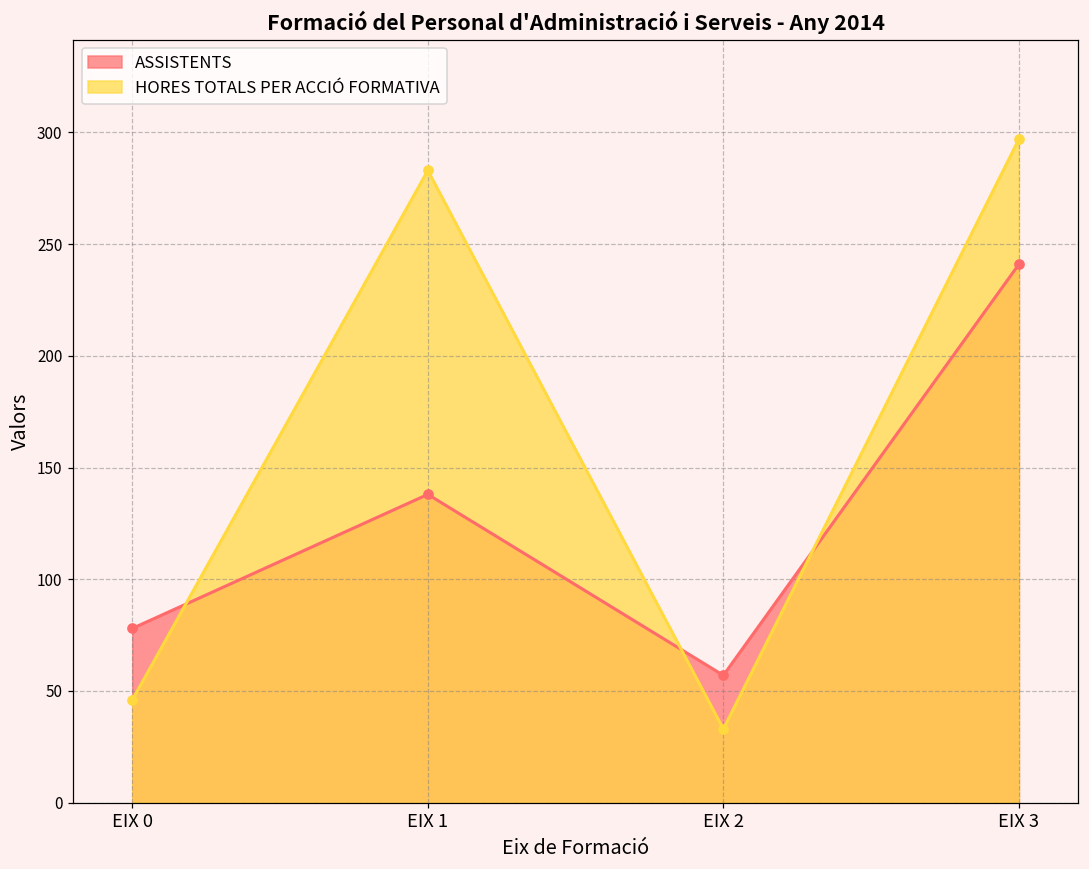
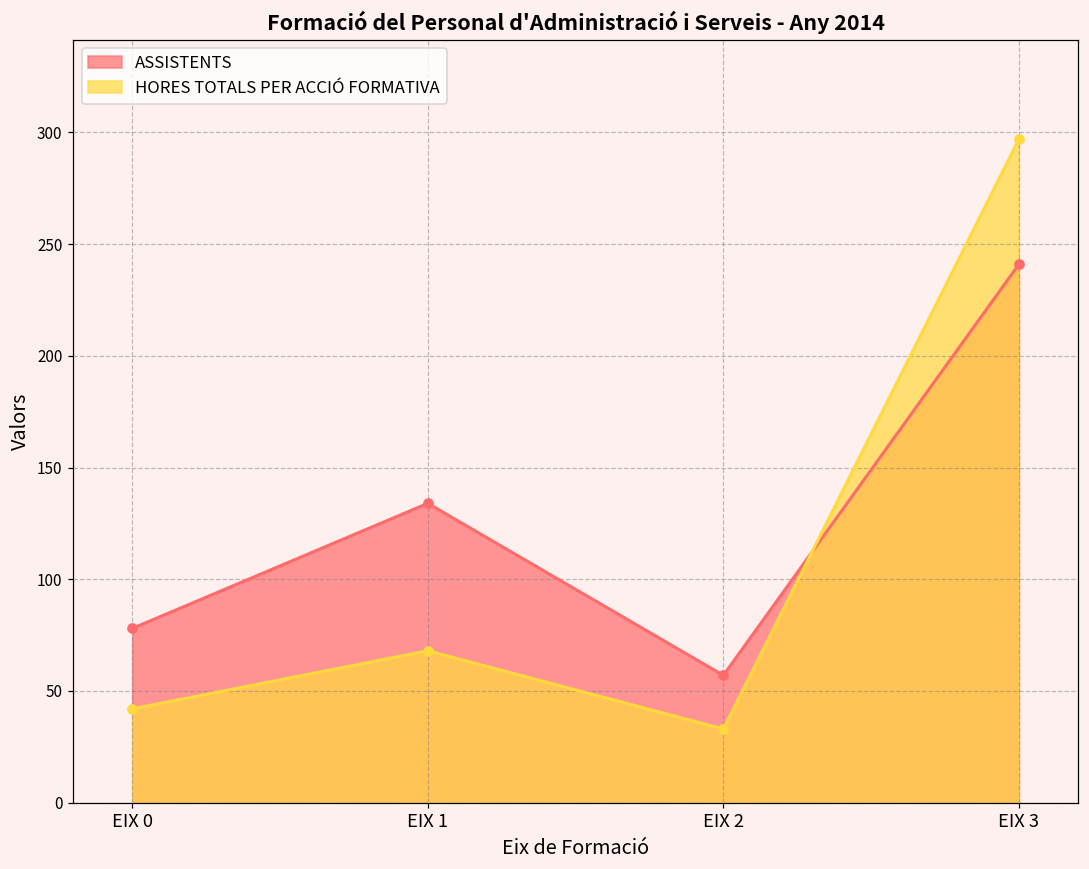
  {
    "ASSISTENTS": {
      "EIX 0": 78,
-     "EIX 1": 138,
+     "EIX 1": 134,
      "EIX 2": 57,
      "EIX 3": 241
    },
    "HORES TOTALS PER ACCIÓ FORMATIVA": {
-     "EIX 0": 46,
-     "EIX 1": 283,
+     "EIX 0": 42,
+     "EIX 1": 68,
      "EIX 2": 33,
      "EIX 3": 297
    }
  }
